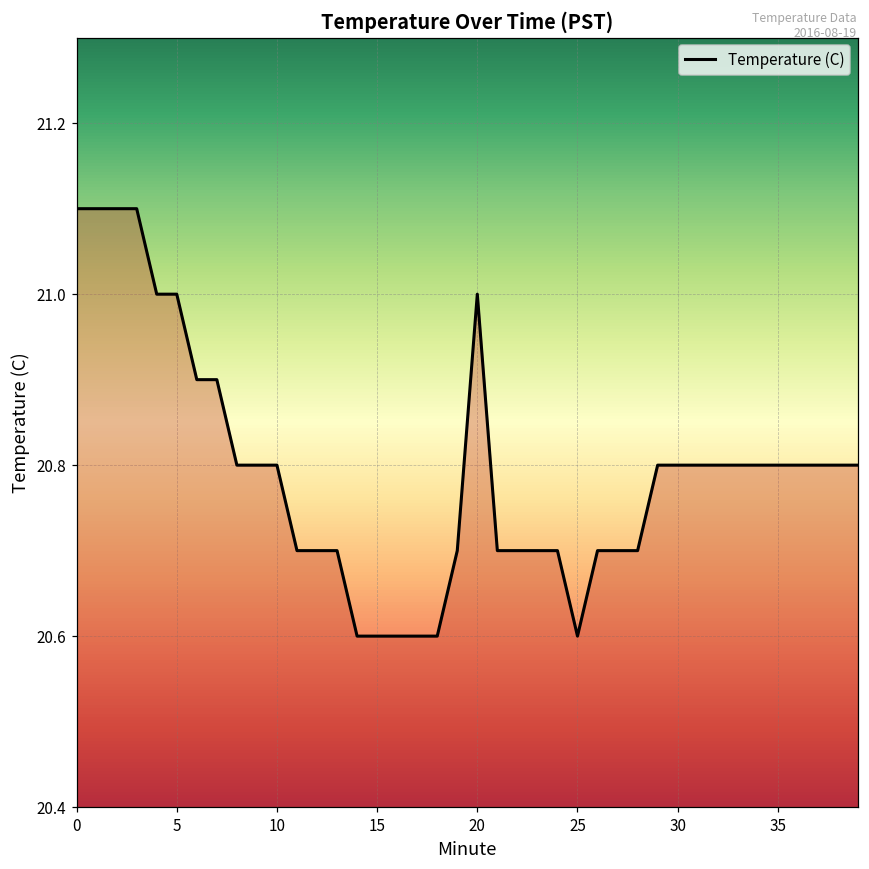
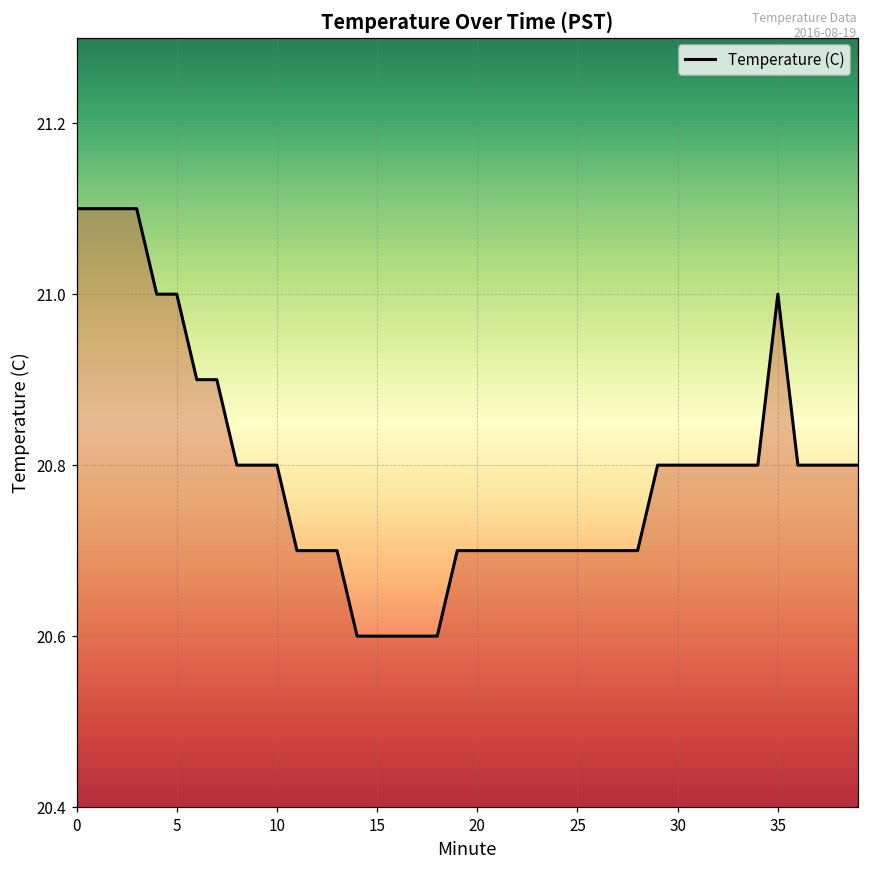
  {
    "0": 21.1,
    "5": 21.0,
    "10": 20.8,
    "15": 20.6,
-   "20": 21.0,
-   "25": 20.6,
+   "20": 20.7,
+   "25": 20.7,
    "30": 20.8,
-   "35": 20.8
+   "35": 21.0
  }
